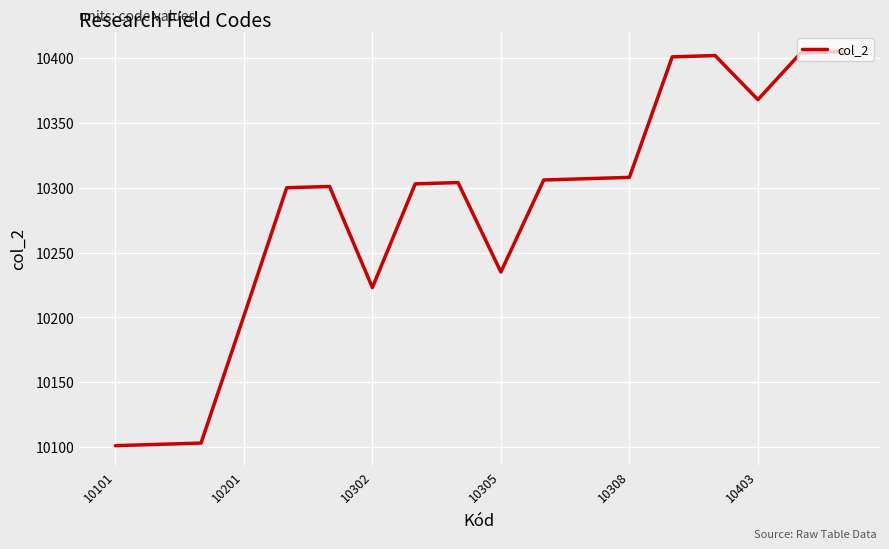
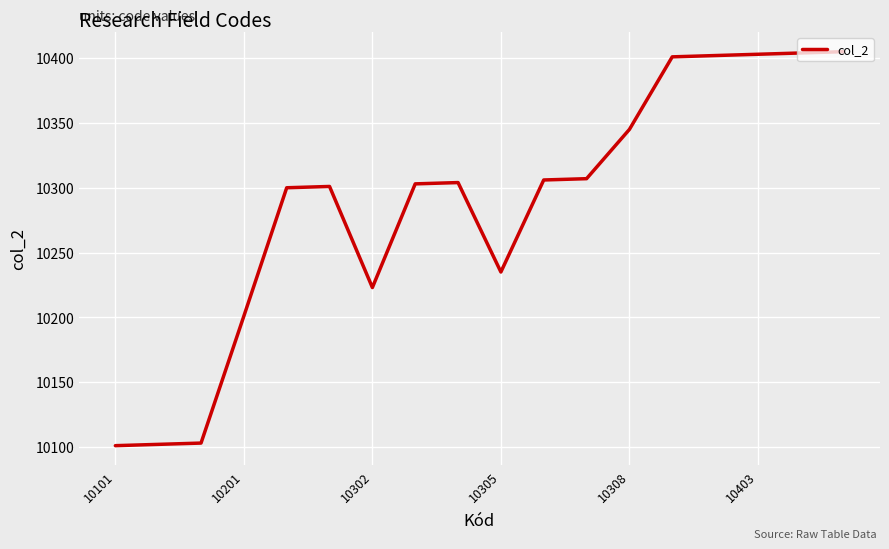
  {
    "10101": 10101,
    "10201": 10201,
    "10302": 10223,
    "10305": 10235,
-   "10308": 10308,
-   "10403": 10368
+   "10308": 10345,
+   "10403": 10403
  }
